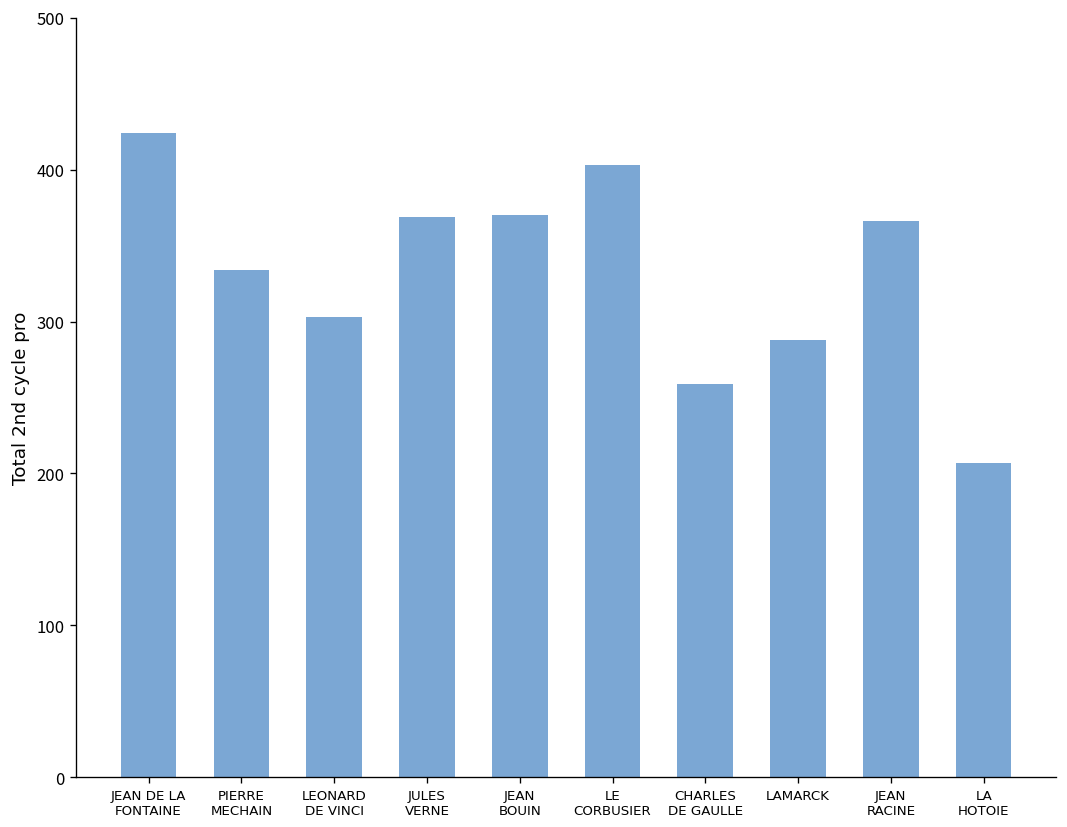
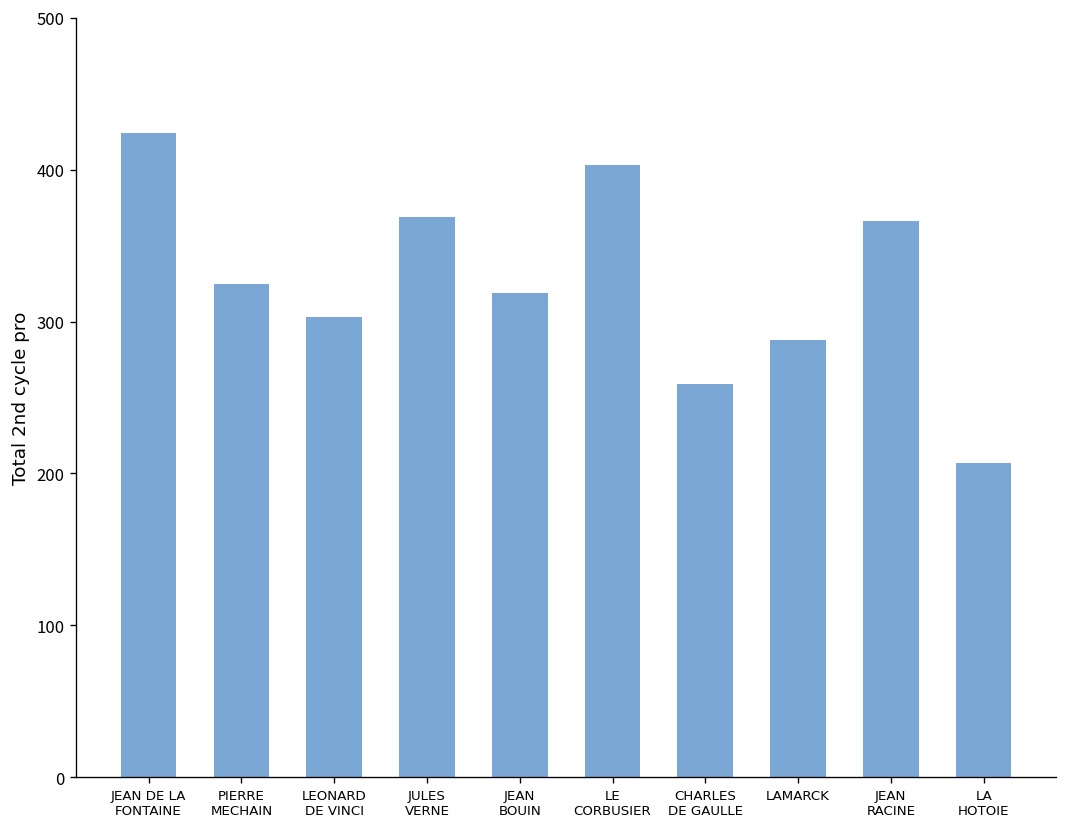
  {
    "JEAN DE LA FONTAINE": 424,
-   "PIERRE MECHAIN": 334,
+   "PIERRE MECHAIN": 325,
    "LEONARD DE VINCI": 303,
    "JULES VERNE": 369,
-   "JEAN BOUIN": 370,
+   "JEAN BOUIN": 319,
    "LE CORBUSIER": 403,
    "CHARLES DE GAULLE": 259,
    "LAMARCK": 288,
    "JEAN RACINE": 366,
    "LA HOTOIE": 207
  }
